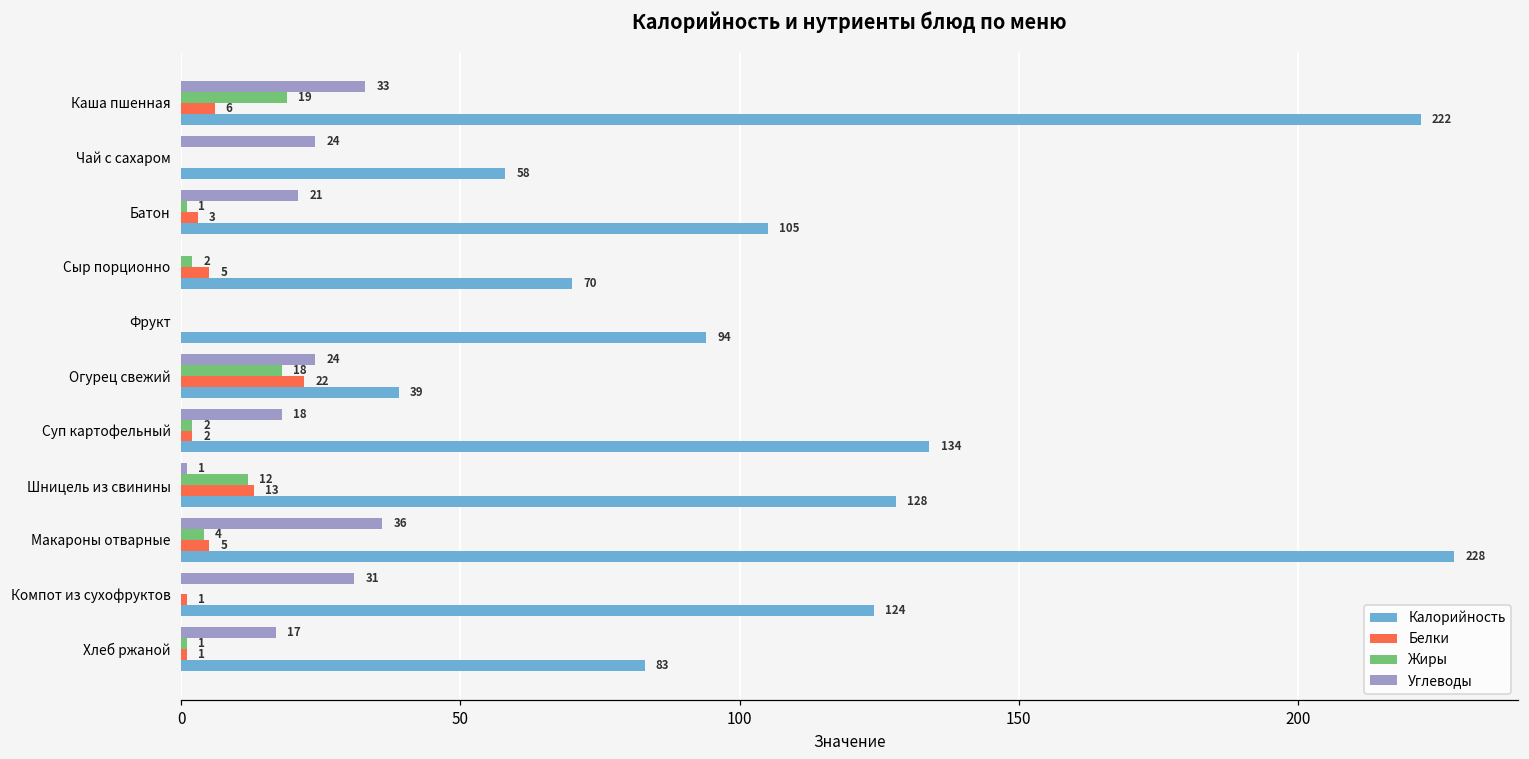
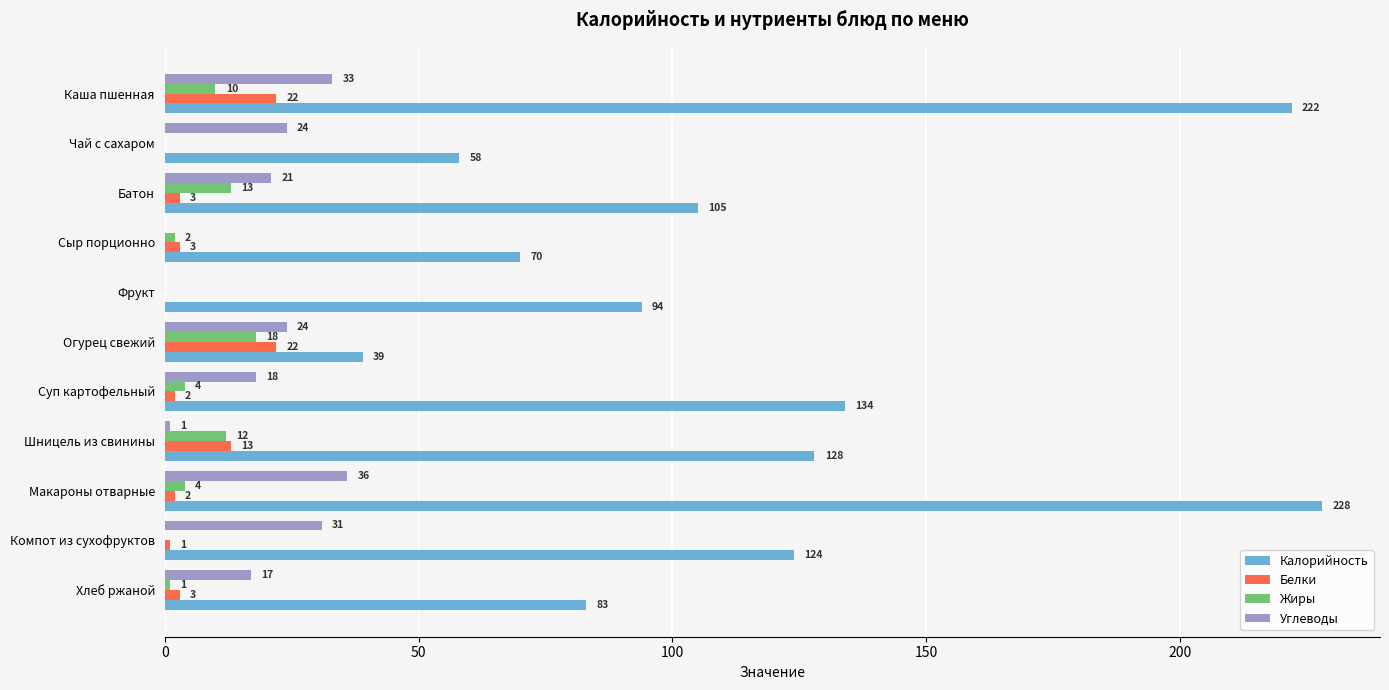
  {
    "Белки": {
-     "Каша пшенная": 6,
+     "Каша пшенная": 22,
      "Батон": 3,
-     "Сыр порционно": 5,
+     "Сыр порционно": 3,
      "Огурец свежий": 22,
      "Суп картофельный": 2,
      "Шницель из свинины": 13,
-     "Макароны отварные": 5,
+     "Макароны отварные": 2,
      "Компот из сухофруктов": 1,
-     "Хлеб ржаной": 1
+     "Хлеб ржаной": 3
    },
    "Жиры": {
-     "Каша пшенная": 19,
-     "Батон": 1,
+     "Каша пшенная": 10,
+     "Батон": 13,
      "Сыр порционно": 2,
      "Огурец свежий": 18,
-     "Суп картофельный": 2,
+     "Суп картофельный": 4,
      "Шницель из свинины": 12,
      "Макароны отварные": 4,
      "Хлеб ржаной": 1
    }
  }
